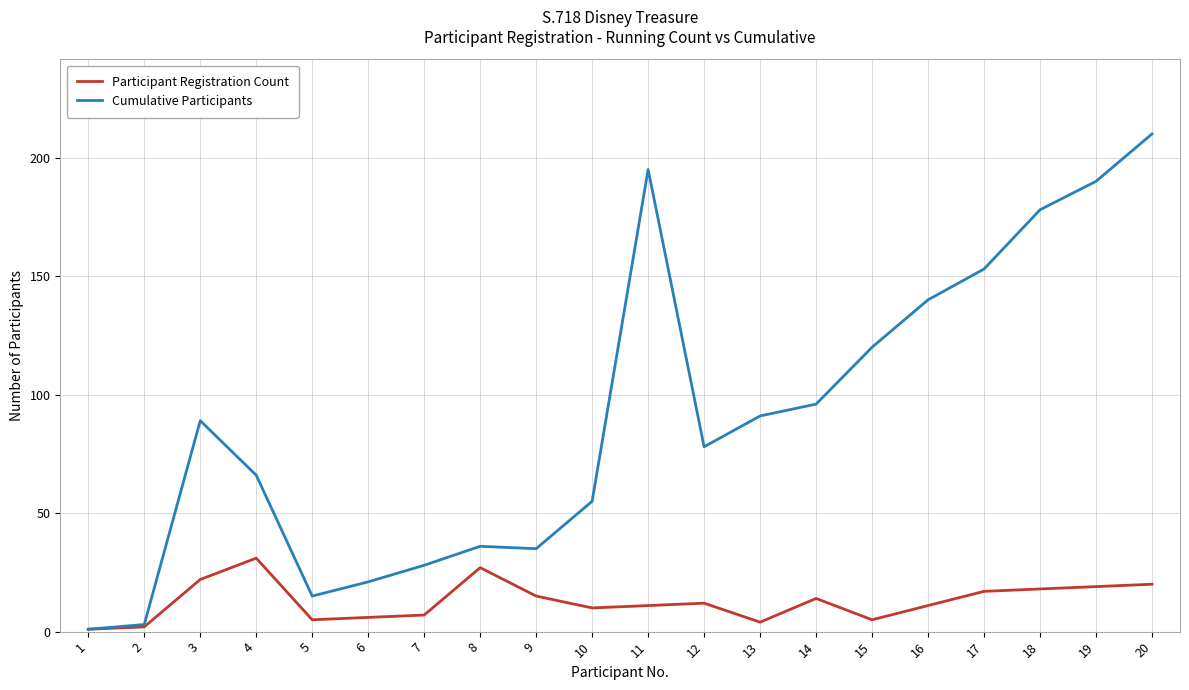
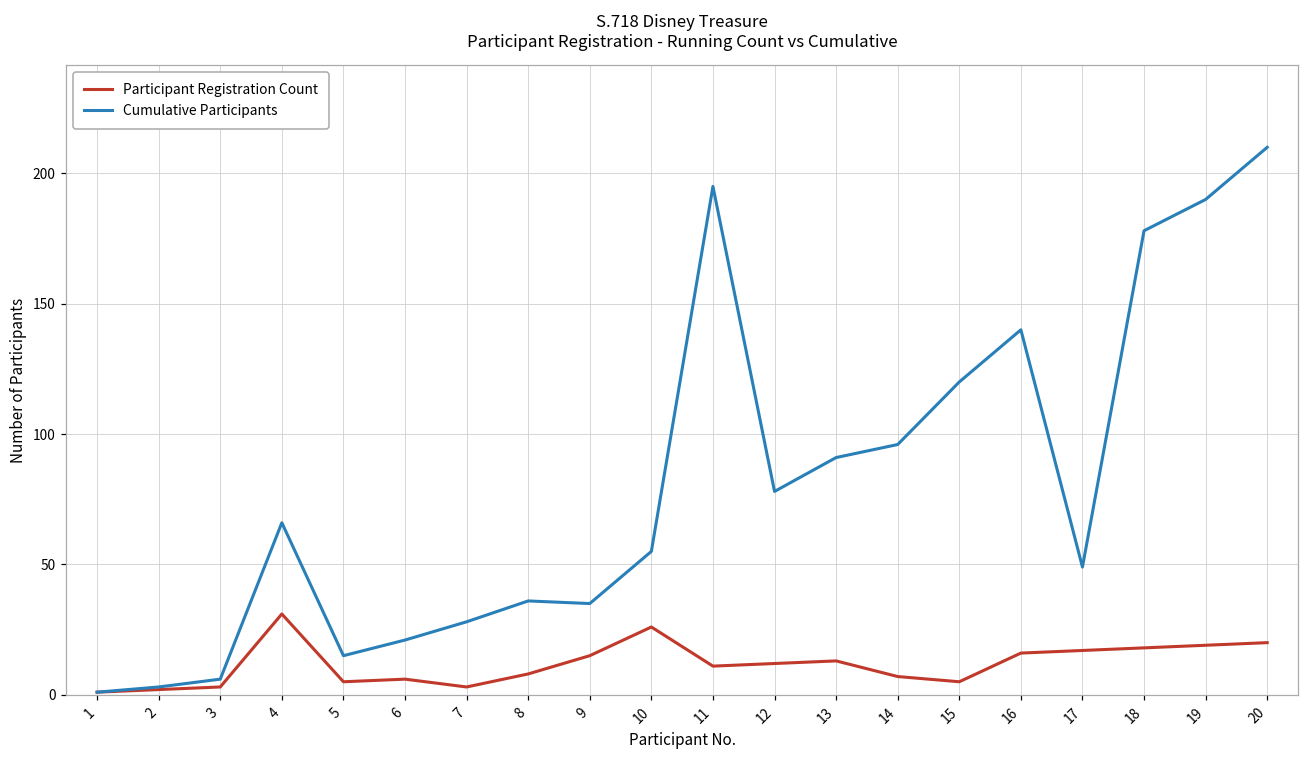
  {
    "Participant Registration Count": {
-     "3": 22,
+     "3": 3,
      "4": 31,
      "5": 5,
      "6": 6,
-     "7": 7,
-     "8": 27,
+     "7": 3,
+     "8": 8,
      "9": 15,
-     "10": 10,
+     "10": 26,
      "11": 11,
      "12": 12,
-     "13": 4,
-     "14": 14,
+     "13": 13,
+     "14": 7,
      "15": 5,
-     "16": 11,
+     "16": 16,
      "17": 17,
      "18": 18,
      "19": 19,
      "20": 20
    },
    "Cumulative Participants": {
-     "3": 89,
+     "3": 6,
      "4": 66,
      "5": 15,
      "6": 21,
      "7": 28,
      "8": 36,
      "9": 35,
      "10": 55,
      "11": 195,
      "12": 78,
      "13": 91,
      "14": 96,
      "15": 120,
      "16": 140,
-     "17": 153,
+     "17": 49,
      "18": 178,
      "19": 190,
      "20": 210
    }
  }
